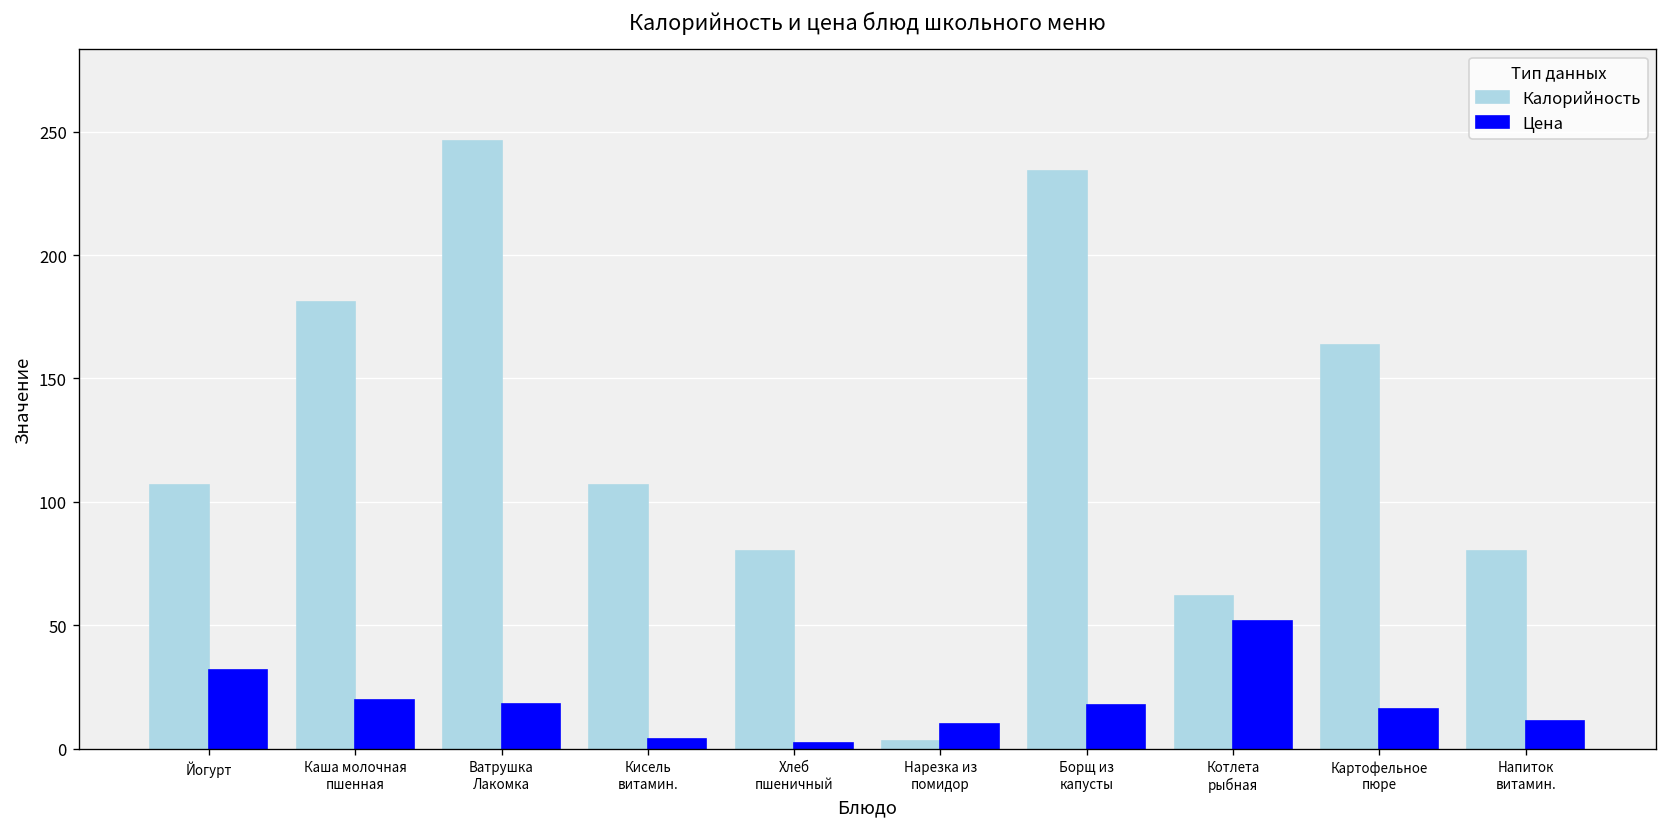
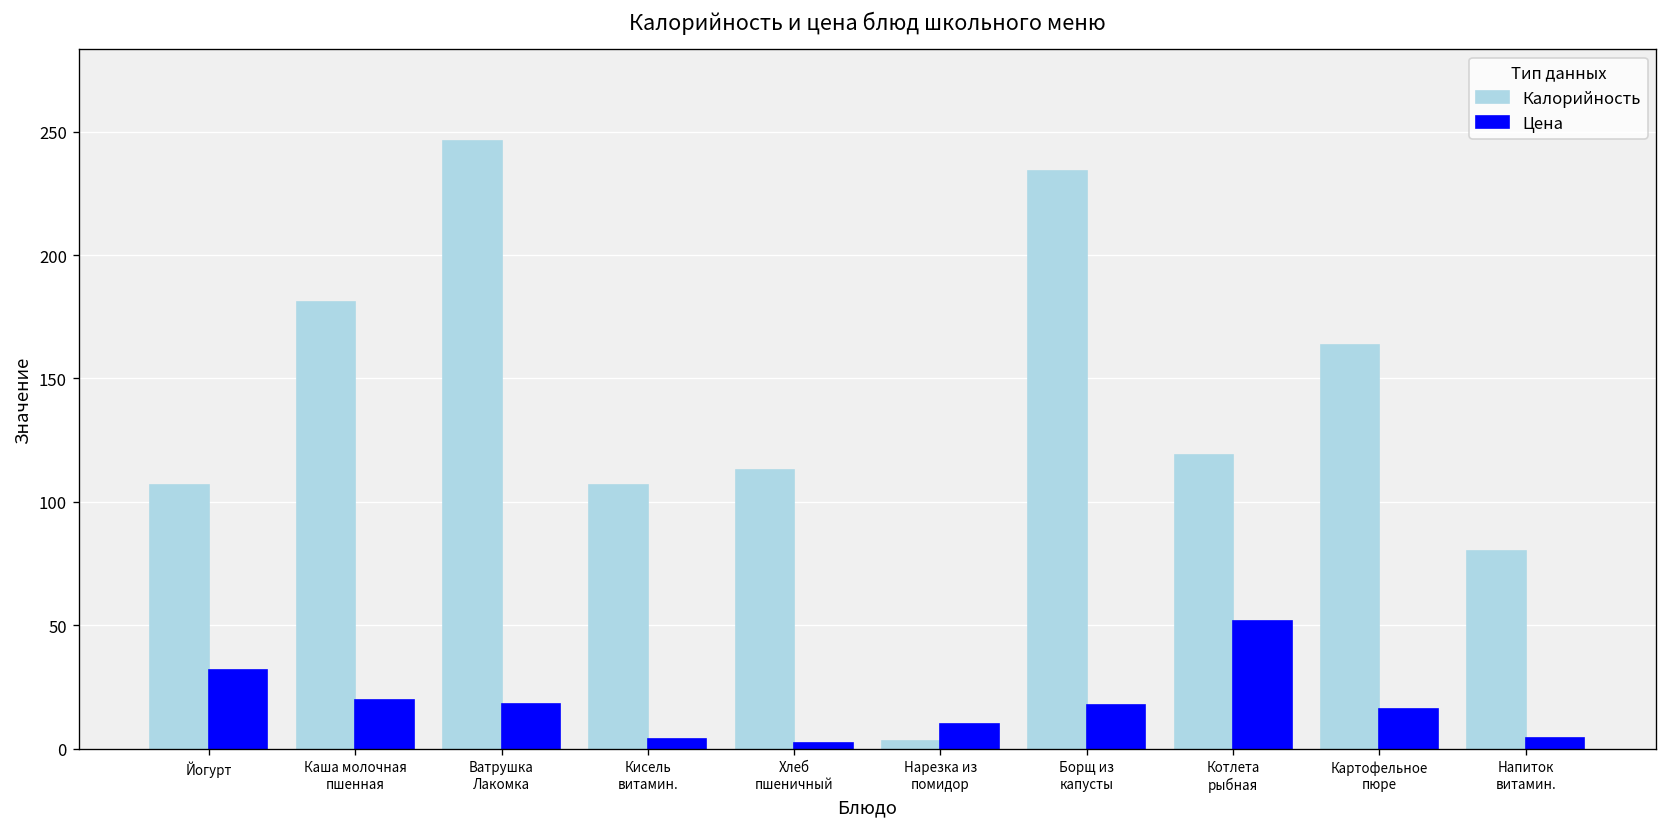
  {
    "Калорийность": {
      "Йогурт": 107,
      "Каша молочная пшенная": 181,
      "Ватрушка Лакомка": 246,
      "Кисель витамин.": 107,
-     "Хлеб пшеничный": 80,
+     "Хлеб пшеничный": 113,
      "Нарезка из помидор": 3,
      "Борщ из капусты": 234,
-     "Котлета рыбная": 62,
+     "Котлета рыбная": 119,
      "Картофельное пюре": 164,
      "Напиток витамин.": 80
    },
    "Цена": {
      "Йогурт": 32,
      "Каша молочная пшенная": 20,
      "Ватрушка Лакомка": 18,
      "Кисель витамин.": 4,
      "Хлеб пшеничный": 2,
      "Нарезка из помидор": 10,
      "Борщ из капусты": 18,
      "Котлета рыбная": 52,
      "Картофельное пюре": 16,
-     "Напиток витамин.": 11
+     "Напиток витамин.": 5
    }
  }
